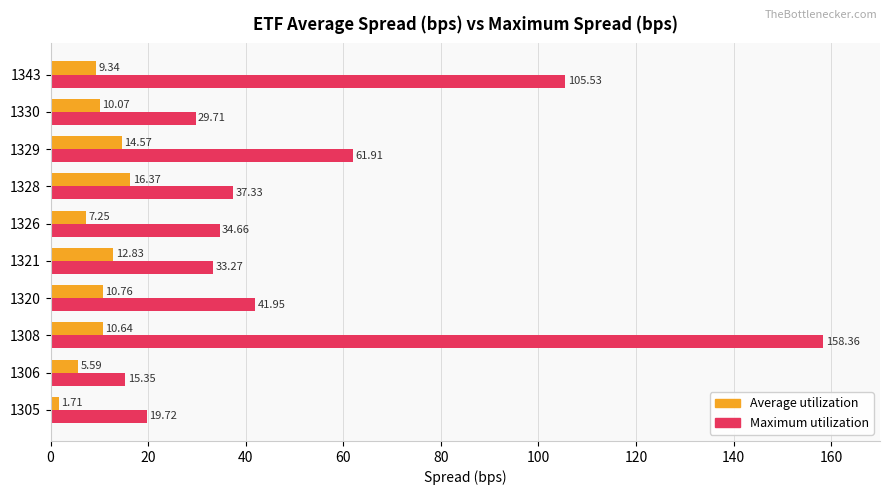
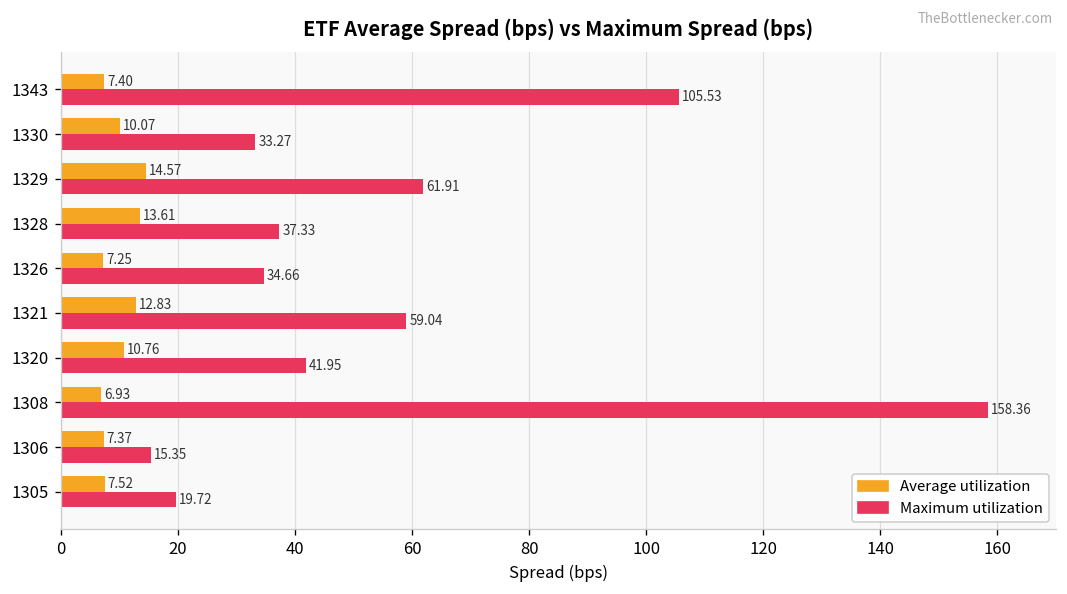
  {
    "Average utilization": {
-     "1343": 9.34,
+     "1343": 7.40,
      "1330": 10.07,
      "1329": 14.57,
-     "1328": 16.37,
+     "1328": 13.61,
      "1326": 7.25,
      "1321": 12.83,
      "1320": 10.76,
-     "1308": 10.64,
-     "1306": 5.59,
-     "1305": 1.71
+     "1308": 6.93,
+     "1306": 7.37,
+     "1305": 7.52
    },
    "Maximum utilization": {
      "1343": 105.53,
-     "1330": 29.71,
+     "1330": 33.27,
      "1329": 61.91,
      "1328": 37.33,
      "1326": 34.66,
-     "1321": 33.27,
+     "1321": 59.04,
      "1320": 41.95,
      "1308": 158.36,
      "1306": 15.35,
      "1305": 19.72
    }
  }
